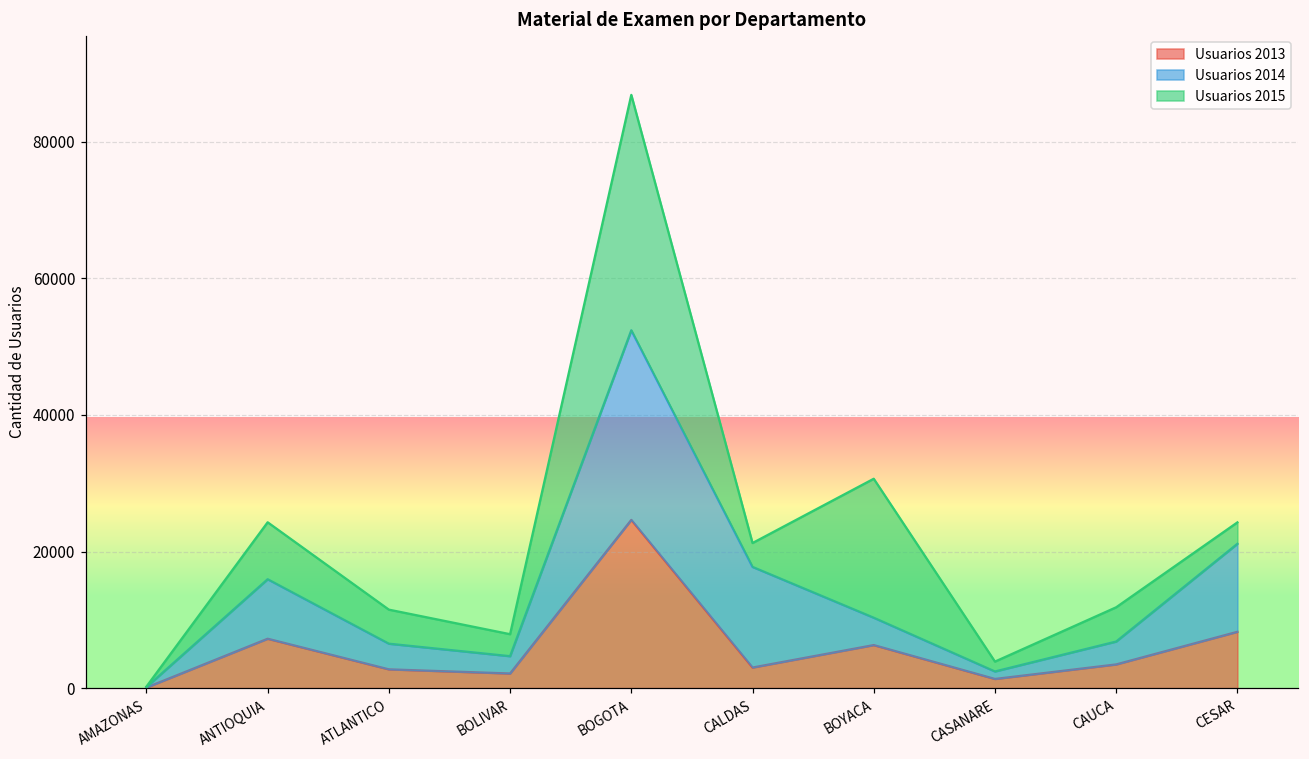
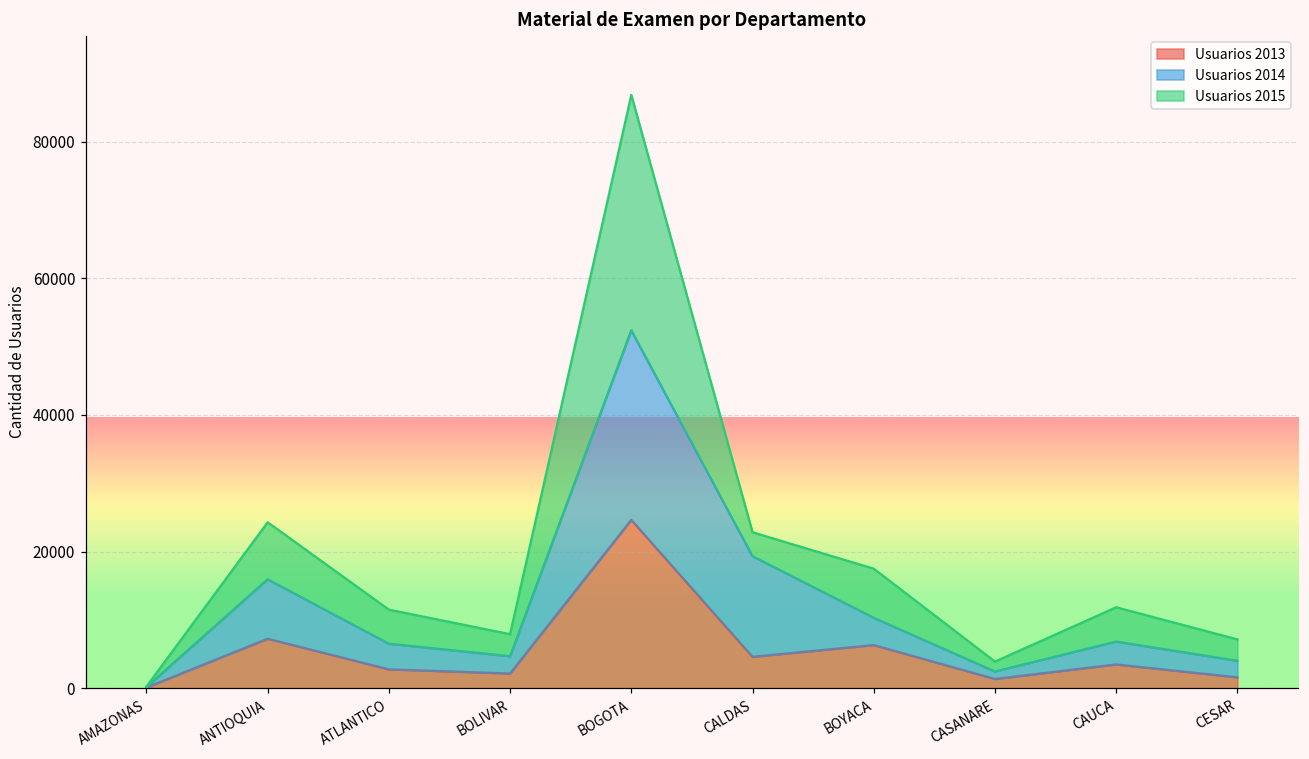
  {
    "Usuarios 2013": {
      "ANTIOQUIA": 7000,
      "ATLANTICO": 3000,
      "BOLIVAR": 2000,
      "BOGOTA": 25000,
-     "CALDAS": 3000,
+     "CALDAS": 5000,
      "BOYACA": 6000,
      "CASANARE": 1000,
      "CAUCA": 3000,
-     "CESAR": 8000
+     "CESAR": 2000
    },
    "Usuarios 2014": {
      "ANTIOQUIA": 9000,
      "ATLANTICO": 4000,
      "BOLIVAR": 3000,
      "BOGOTA": 28000,
      "CALDAS": 15000,
      "BOYACA": 4000,
      "CASANARE": 1000,
      "CAUCA": 3000,
-     "CESAR": 13000
+     "CESAR": 2000
    },
    "Usuarios 2015": {
      "ANTIOQUIA": 8000,
      "ATLANTICO": 5000,
      "BOLIVAR": 3000,
      "BOGOTA": 34000,
      "CALDAS": 3000,
-     "BOYACA": 20000,
+     "BOYACA": 7000,
      "CASANARE": 1000,
      "CAUCA": 5000,
      "CESAR": 3000
    }
  }
